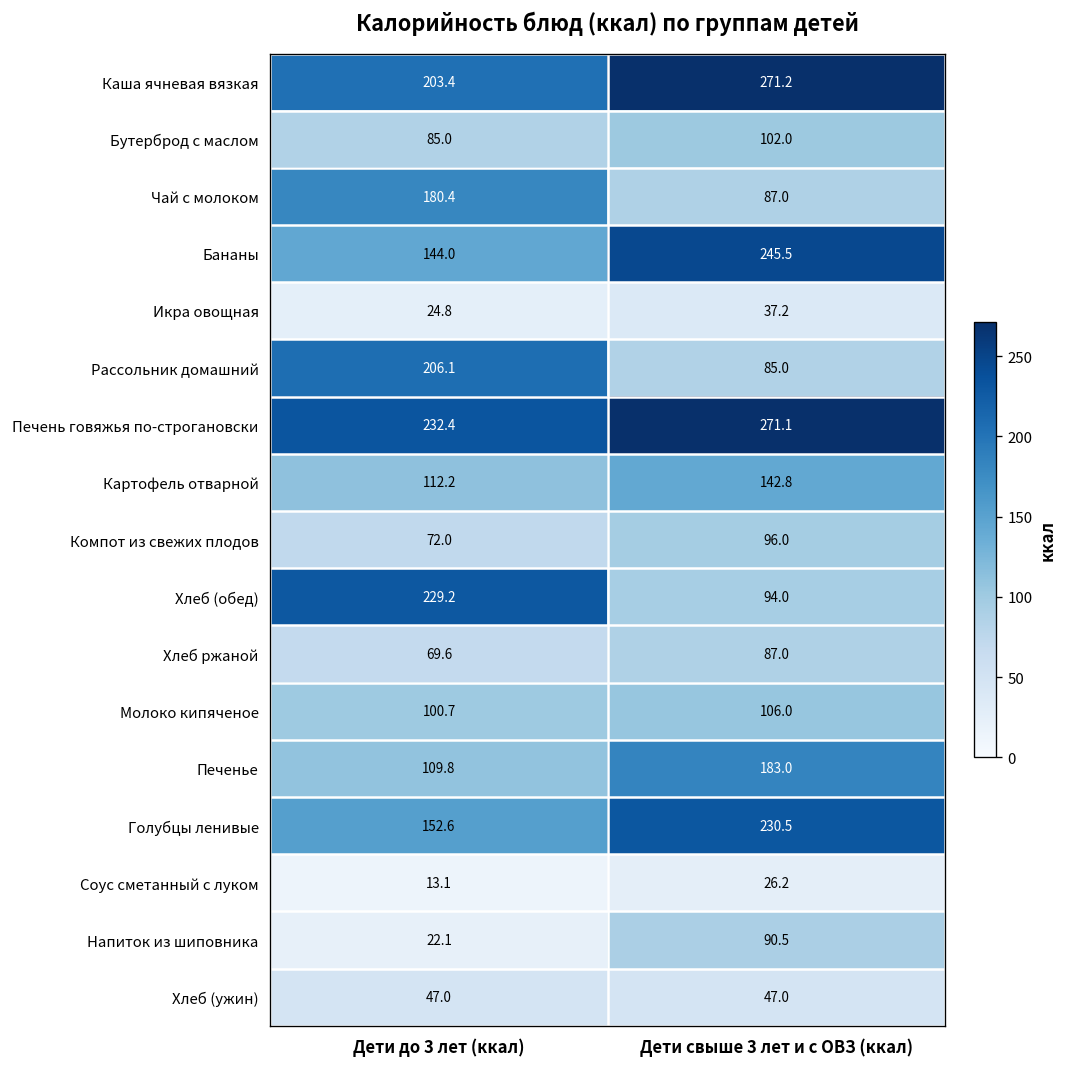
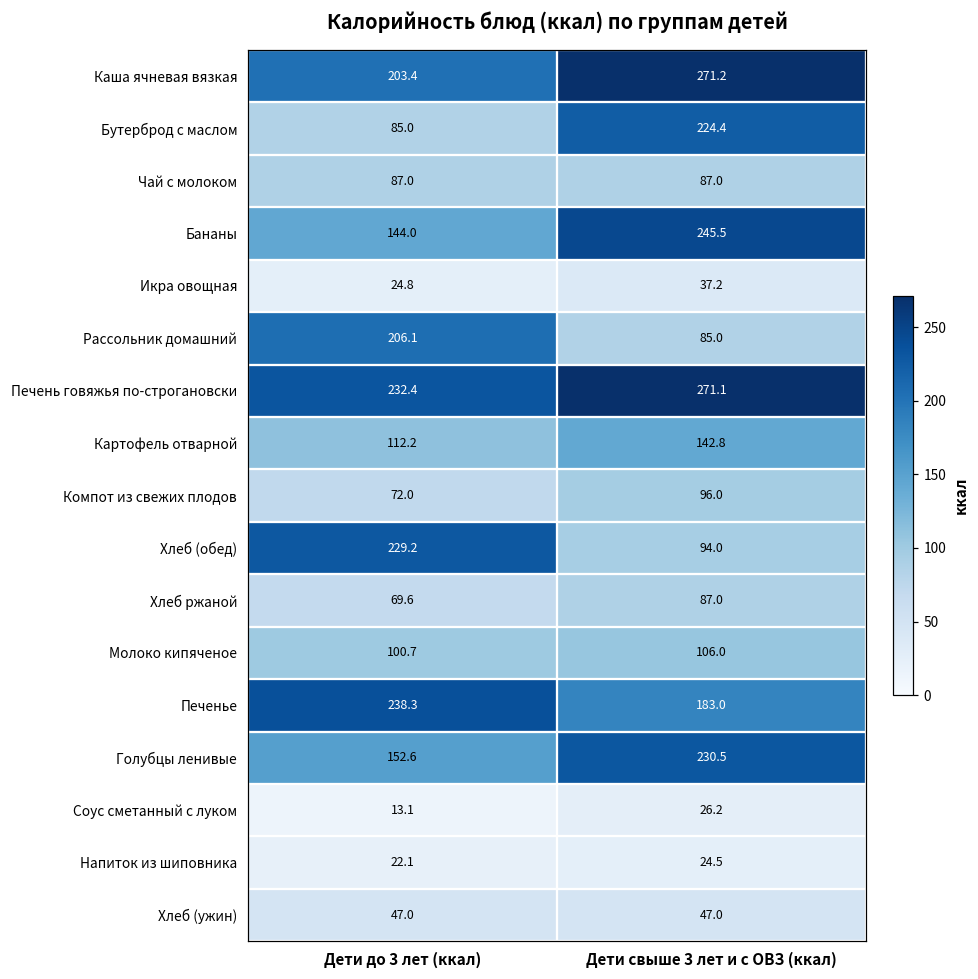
  {
    "Каша ячневая вязкая": {
      "Дети до 3 лет (ккал)": 203.4,
      "Дети свыше 3 лет и с ОВЗ (ккал)": 271.2
    },
    "Бутерброд с маслом": {
      "Дети до 3 лет (ккал)": 85.0,
-     "Дети свыше 3 лет и с ОВЗ (ккал)": 102.0
+     "Дети свыше 3 лет и с ОВЗ (ккал)": 224.4
    },
    "Чай с молоком": {
-     "Дети до 3 лет (ккал)": 180.4,
+     "Дети до 3 лет (ккал)": 87.0,
      "Дети свыше 3 лет и с ОВЗ (ккал)": 87.0
    },
    "Бананы": {
      "Дети до 3 лет (ккал)": 144.0,
      "Дети свыше 3 лет и с ОВЗ (ккал)": 245.5
    },
    "Икра овощная": {
      "Дети до 3 лет (ккал)": 24.8,
      "Дети свыше 3 лет и с ОВЗ (ккал)": 37.2
    },
    "Рассольник домашний": {
      "Дети до 3 лет (ккал)": 206.1,
      "Дети свыше 3 лет и с ОВЗ (ккал)": 85.0
    },
    "Печень говяжья по-строгановски": {
      "Дети до 3 лет (ккал)": 232.4,
      "Дети свыше 3 лет и с ОВЗ (ккал)": 271.1
    },
    "Картофель отварной": {
      "Дети до 3 лет (ккал)": 112.2,
      "Дети свыше 3 лет и с ОВЗ (ккал)": 142.8
    },
    "Компот из свежих плодов": {
      "Дети до 3 лет (ккал)": 72.0,
      "Дети свыше 3 лет и с ОВЗ (ккал)": 96.0
    },
    "Хлеб (обед)": {
      "Дети до 3 лет (ккал)": 229.2,
      "Дети свыше 3 лет и с ОВЗ (ккал)": 94.0
    },
    "Хлеб ржаной": {
      "Дети до 3 лет (ккал)": 69.6,
      "Дети свыше 3 лет и с ОВЗ (ккал)": 87.0
    },
    "Молоко кипяченое": {
      "Дети до 3 лет (ккал)": 100.7,
      "Дети свыше 3 лет и с ОВЗ (ккал)": 106.0
    },
    "Печенье": {
-     "Дети до 3 лет (ккал)": 109.8,
+     "Дети до 3 лет (ккал)": 238.3,
      "Дети свыше 3 лет и с ОВЗ (ккал)": 183.0
    },
    "Голубцы ленивые": {
      "Дети до 3 лет (ккал)": 152.6,
      "Дети свыше 3 лет и с ОВЗ (ккал)": 230.5
    },
    "Соус сметанный с луком": {
      "Дети до 3 лет (ккал)": 13.1,
      "Дети свыше 3 лет и с ОВЗ (ккал)": 26.2
    },
    "Напиток из шиповника": {
      "Дети до 3 лет (ккал)": 22.1,
-     "Дети свыше 3 лет и с ОВЗ (ккал)": 90.5
+     "Дети свыше 3 лет и с ОВЗ (ккал)": 24.5
    },
    "Хлеб (ужин)": {
      "Дети до 3 лет (ккал)": 47.0,
      "Дети свыше 3 лет и с ОВЗ (ккал)": 47.0
    }
  }
